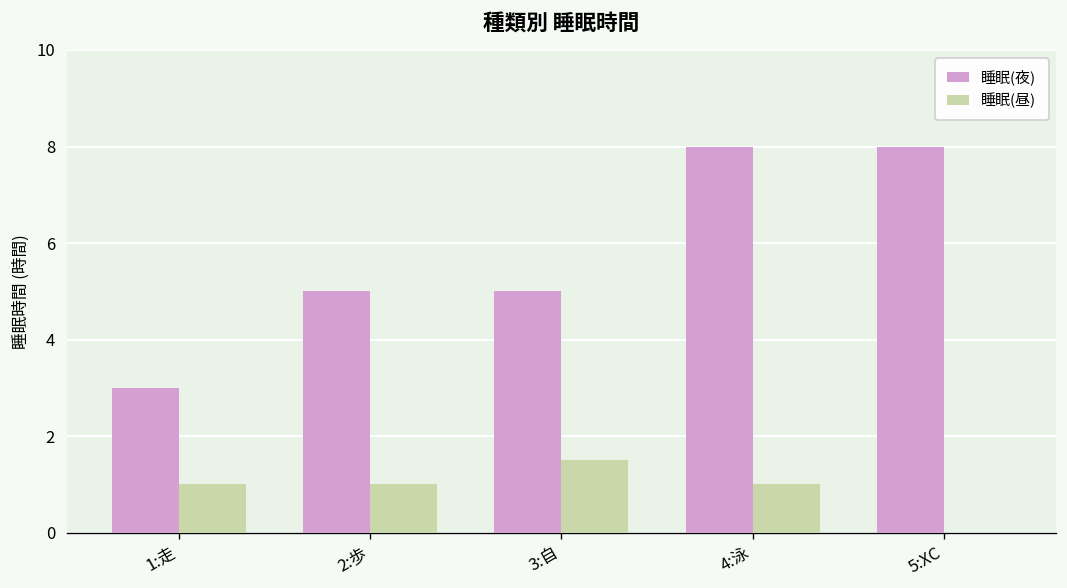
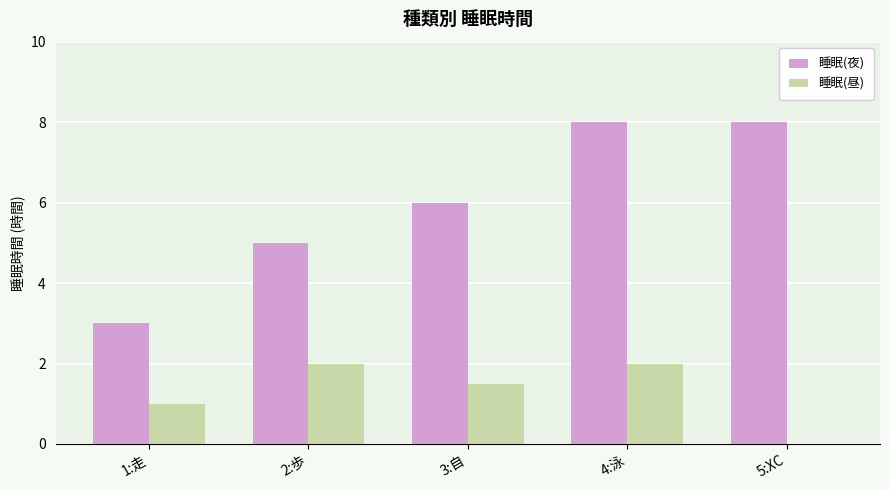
  {
    "睡眠(夜)": {
      "1:走": 3,
      "2:歩": 5,
-     "3:自": 5,
+     "3:自": 6,
      "4:泳": 8,
      "5:XC": 8
    },
    "睡眠(昼)": {
      "1:走": 1,
-     "2:歩": 1,
+     "2:歩": 2,
      "3:自": 1.5,
-     "4:泳": 1,
+     "4:泳": 2,
      "5:XC": 0
    }
  }
